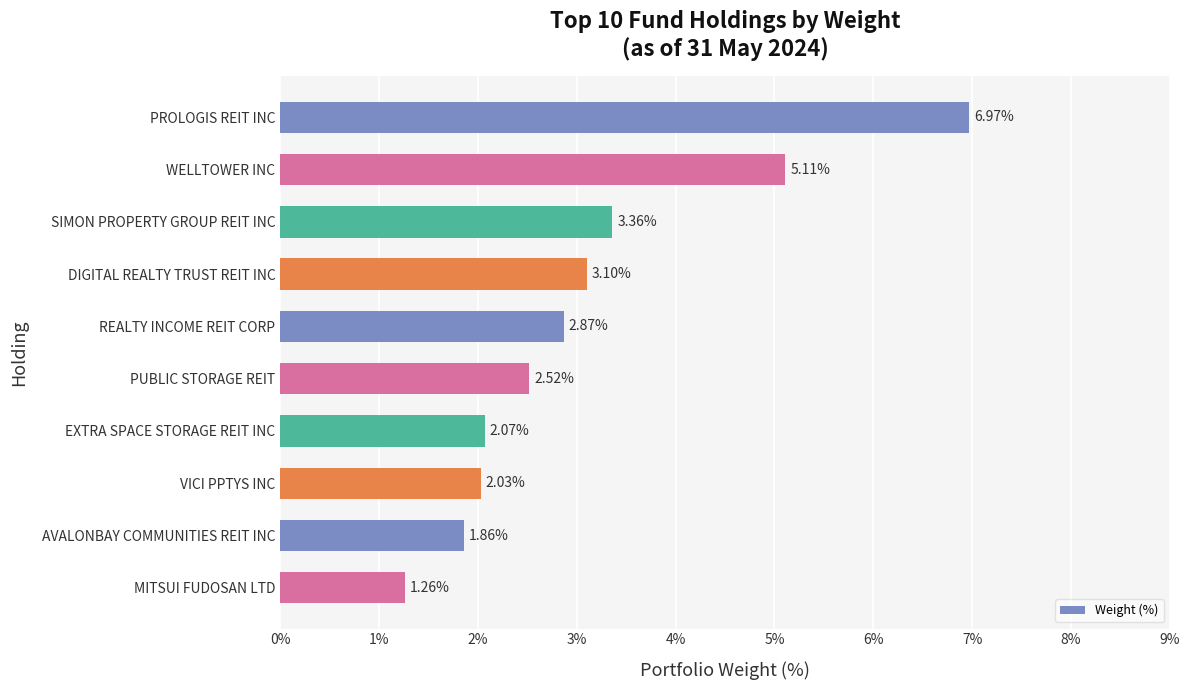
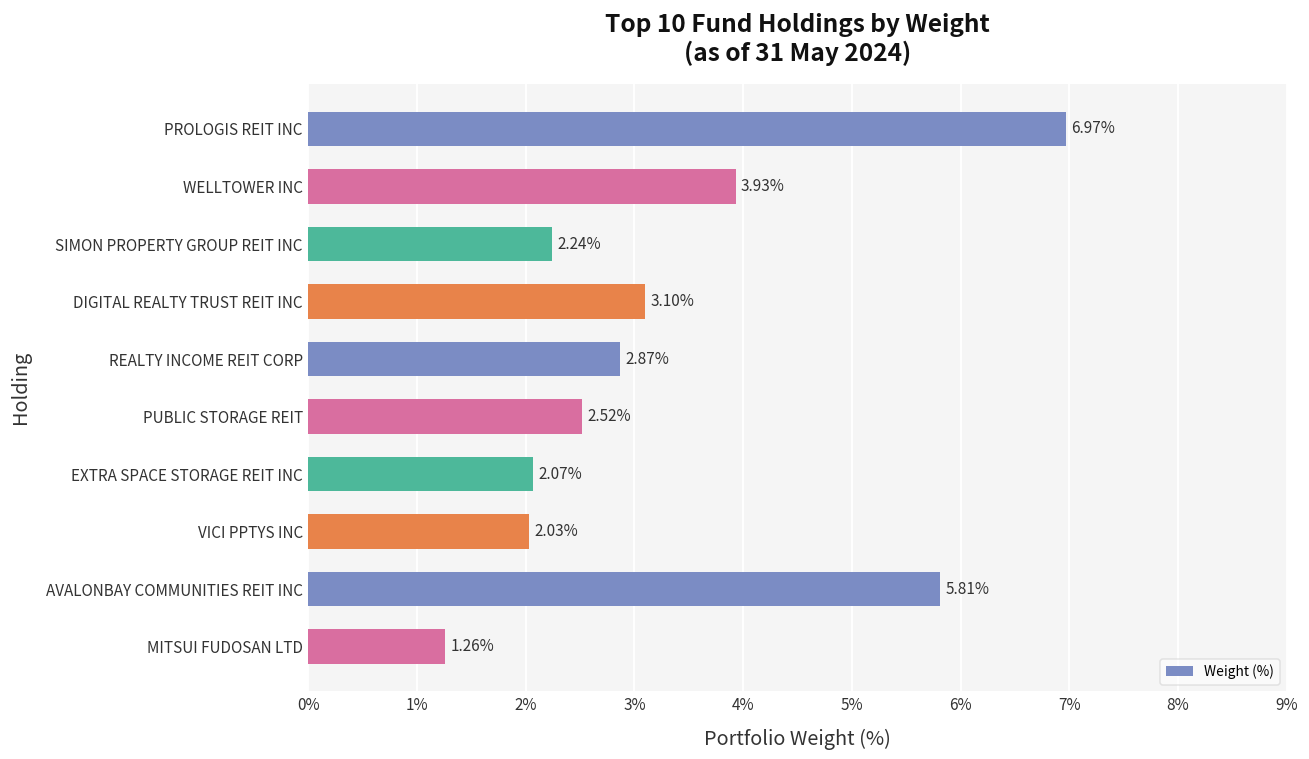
  {
    "PROLOGIS REIT INC": "6.97%",
-   "WELLTOWER INC": "5.11%",
-   "SIMON PROPERTY GROUP REIT INC": "3.36%",
+   "WELLTOWER INC": "3.93%",
+   "SIMON PROPERTY GROUP REIT INC": "2.24%",
    "DIGITAL REALTY TRUST REIT INC": "3.10%",
    "REALTY INCOME REIT CORP": "2.87%",
    "PUBLIC STORAGE REIT": "2.52%",
    "EXTRA SPACE STORAGE REIT INC": "2.07%",
    "VICI PPTYS INC": "2.03%",
-   "AVALONBAY COMMUNITIES REIT INC": "1.86%",
+   "AVALONBAY COMMUNITIES REIT INC": "5.81%",
    "MITSUI FUDOSAN LTD": "1.26%"
  }
